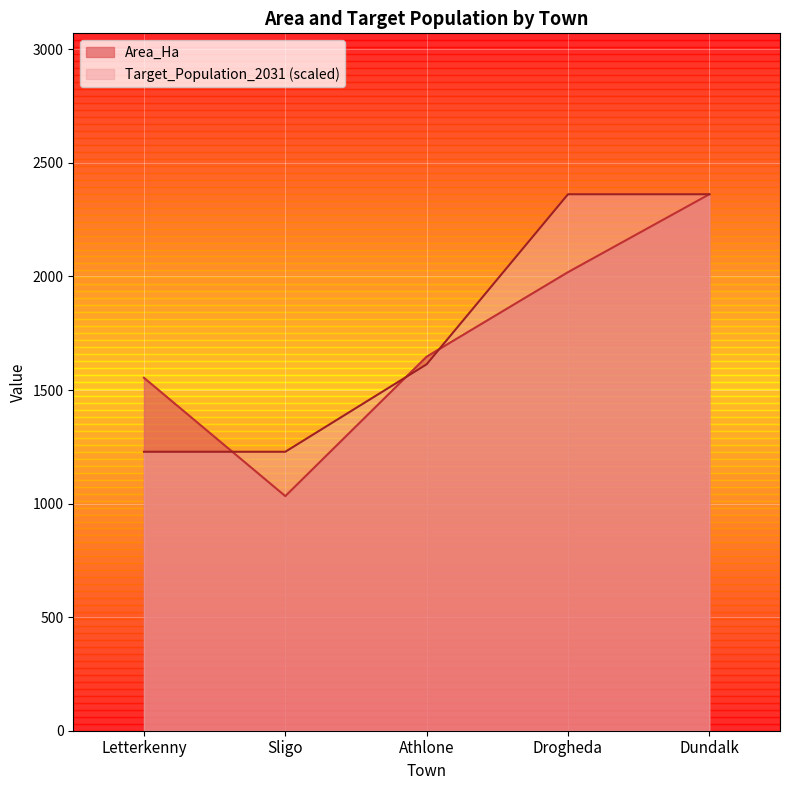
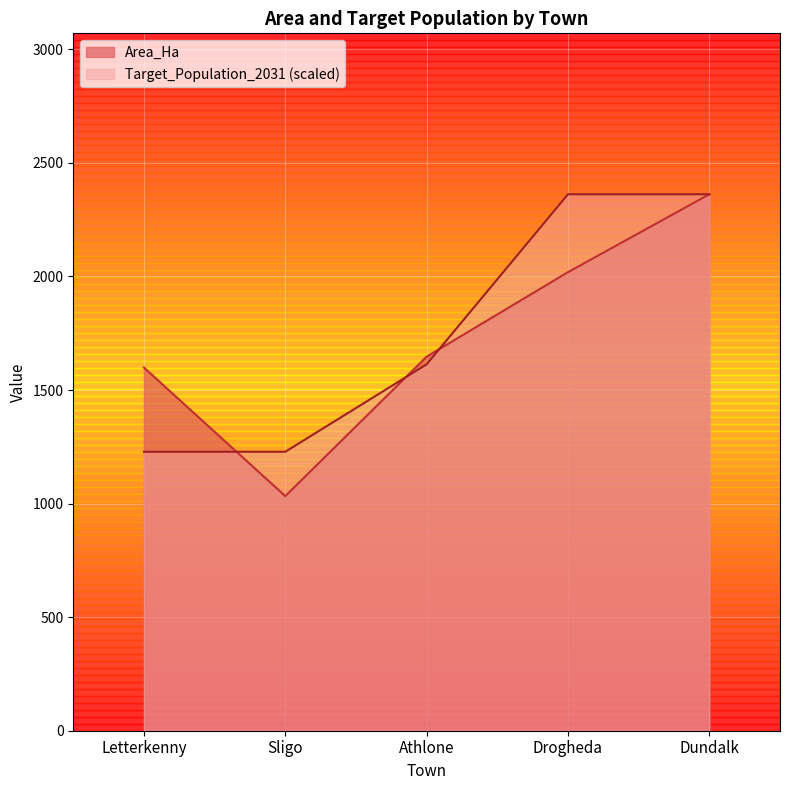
  {
    "Area_Ha": {
-     "Letterkenny": 1550,
+     "Letterkenny": 1600,
      "Sligo": 1030,
      "Athlone": 1650,
      "Drogheda": 2020
    },
    "Target_Population_2031 (scaled)": {
      "Letterkenny": 1230,
      "Sligo": 1230,
      "Athlone": 1610,
      "Drogheda": 2360
    }
  }
